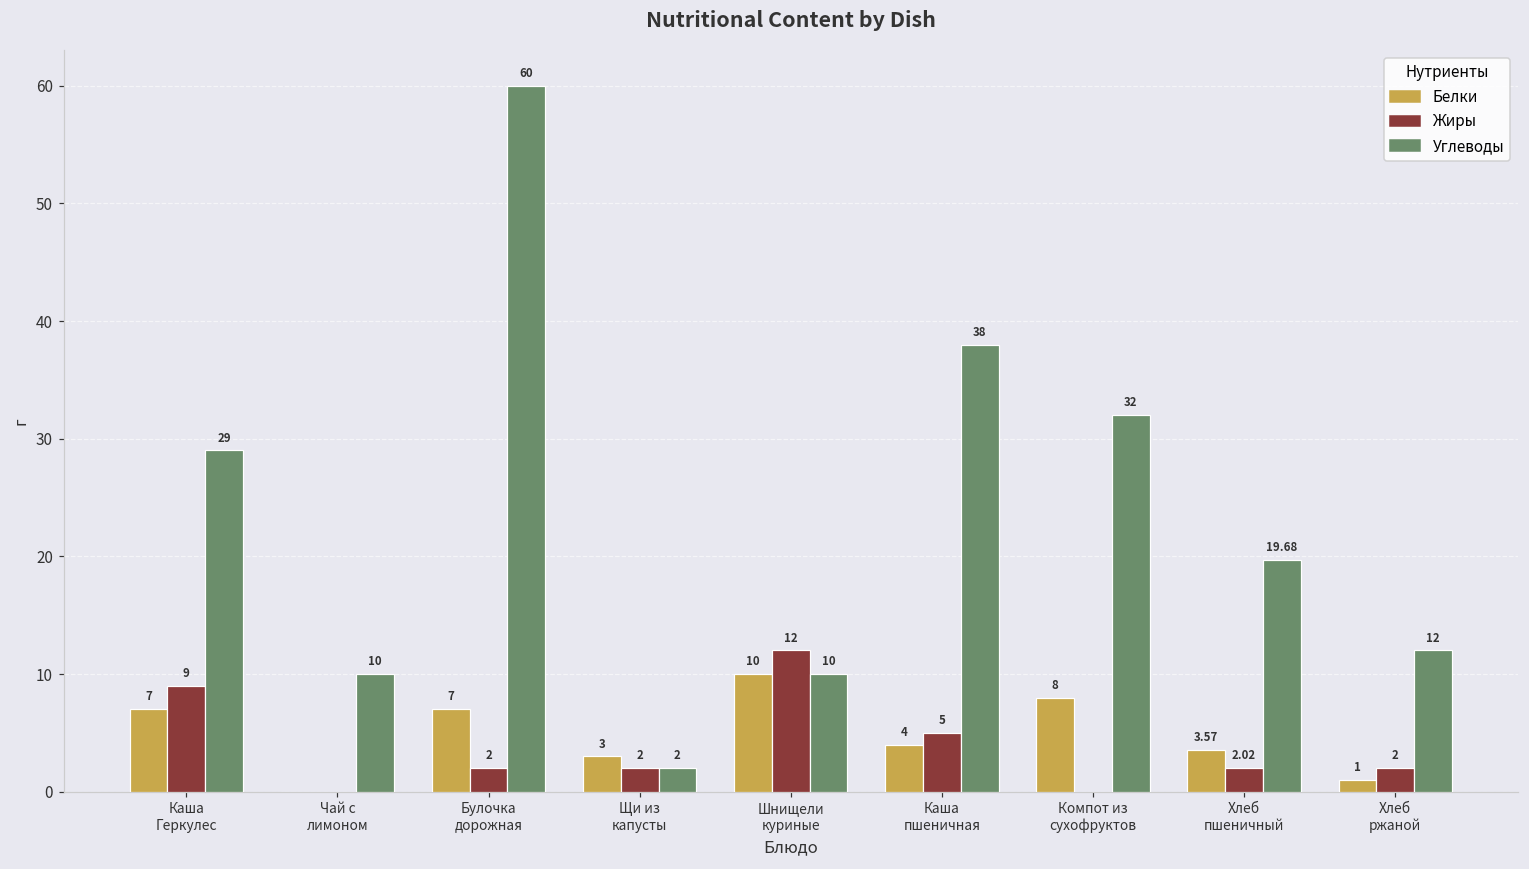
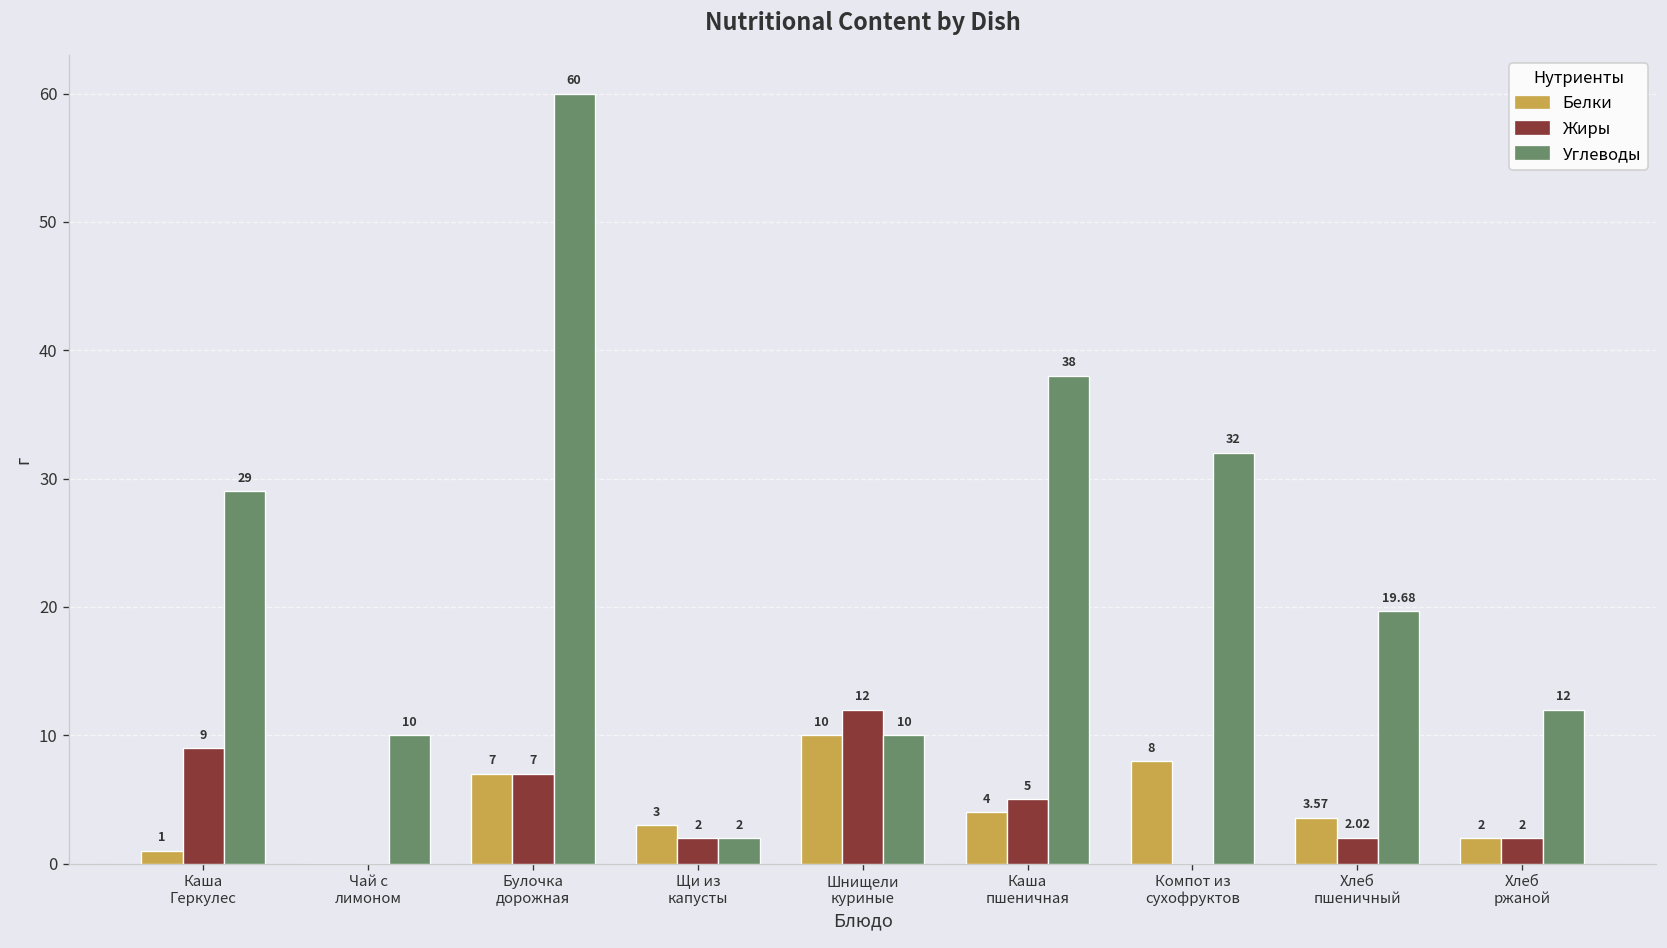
  {
    "Белки": {
-     "Каша Геркулес": 7,
+     "Каша Геркулес": 1,
      "Булочка дорожная": 7,
      "Щи из капусты": 3,
      "Шнищели куриные": 10,
      "Каша пшеничная": 4,
      "Компот из сухофруктов": 8,
      "Хлеб пшеничный": 3.57,
-     "Хлеб ржаной": 1
+     "Хлеб ржаной": 2
    },
    "Жиры": {
      "Каша Геркулес": 9,
-     "Булочка дорожная": 2,
+     "Булочка дорожная": 7,
      "Щи из капусты": 2,
      "Шнищели куриные": 12,
      "Каша пшеничная": 5,
      "Хлеб пшеничный": 2.02,
      "Хлеб ржаной": 2
    },
    "Углеводы": {
      "Каша Геркулес": 29,
      "Чай с лимоном": 10,
      "Булочка дорожная": 60,
      "Щи из капусты": 2,
      "Шнищели куриные": 10,
      "Каша пшеничная": 38,
      "Компот из сухофруктов": 32,
      "Хлеб пшеничный": 19.68,
      "Хлеб ржаной": 12
    }
  }
